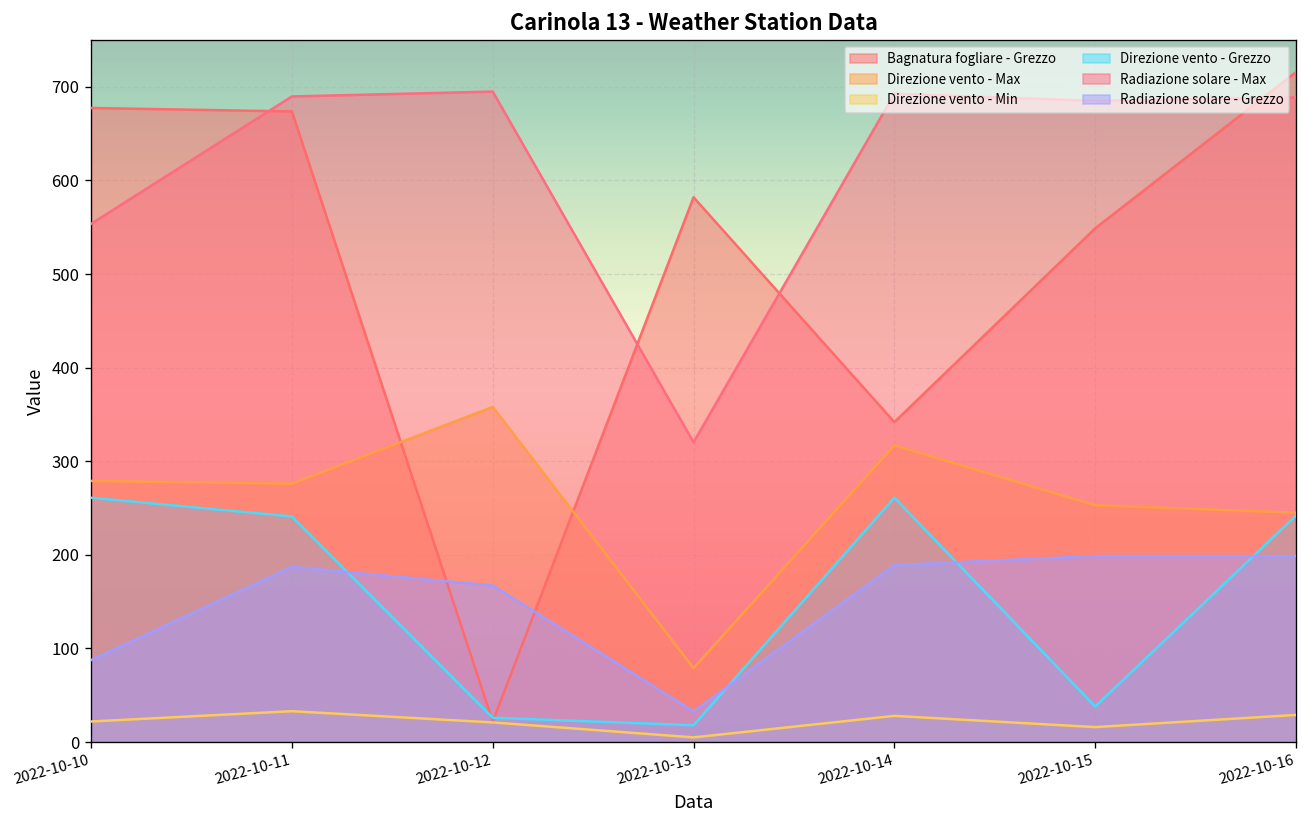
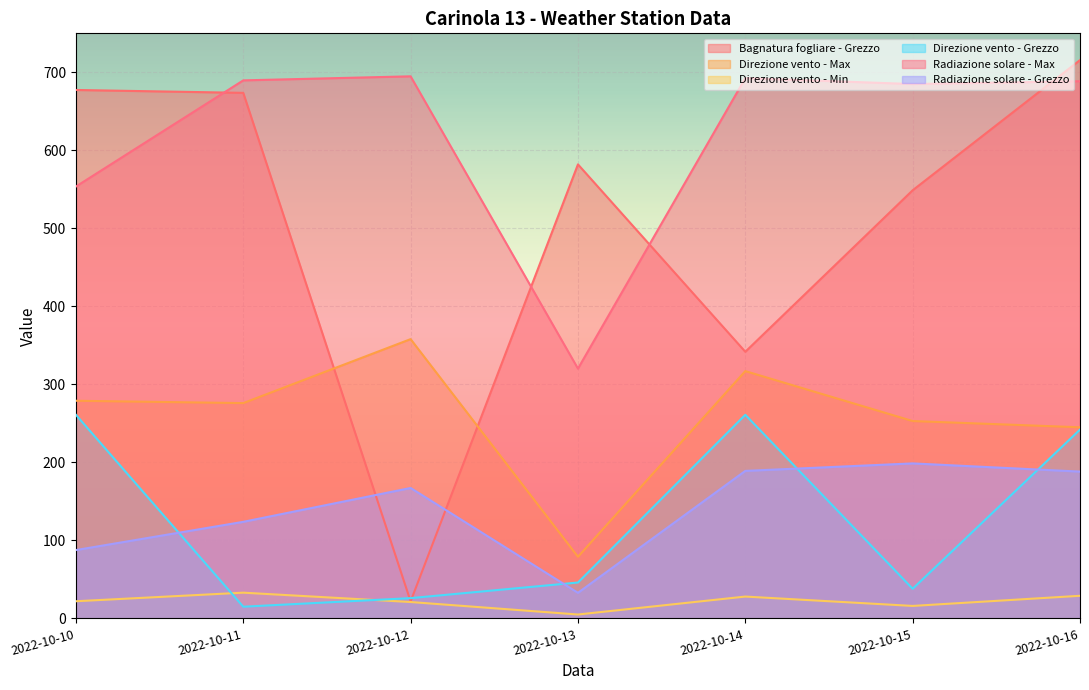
  {
    "Direzione vento - Grezzo": {
      "2022-10-10": 260,
-     "2022-10-11": 240,
+     "2022-10-11": 20,
      "2022-10-12": 30,
-     "2022-10-13": 20,
+     "2022-10-13": 50,
      "2022-10-14": 260,
      "2022-10-15": 40
    },
    "Radiazione solare - Grezzo": {
      "2022-10-10": 90,
-     "2022-10-11": 190,
+     "2022-10-11": 120,
      "2022-10-12": 170,
      "2022-10-13": 30,
      "2022-10-14": 190,
      "2022-10-15": 200,
-     "2022-10-16": 200
+     "2022-10-16": 190
    }
  }
